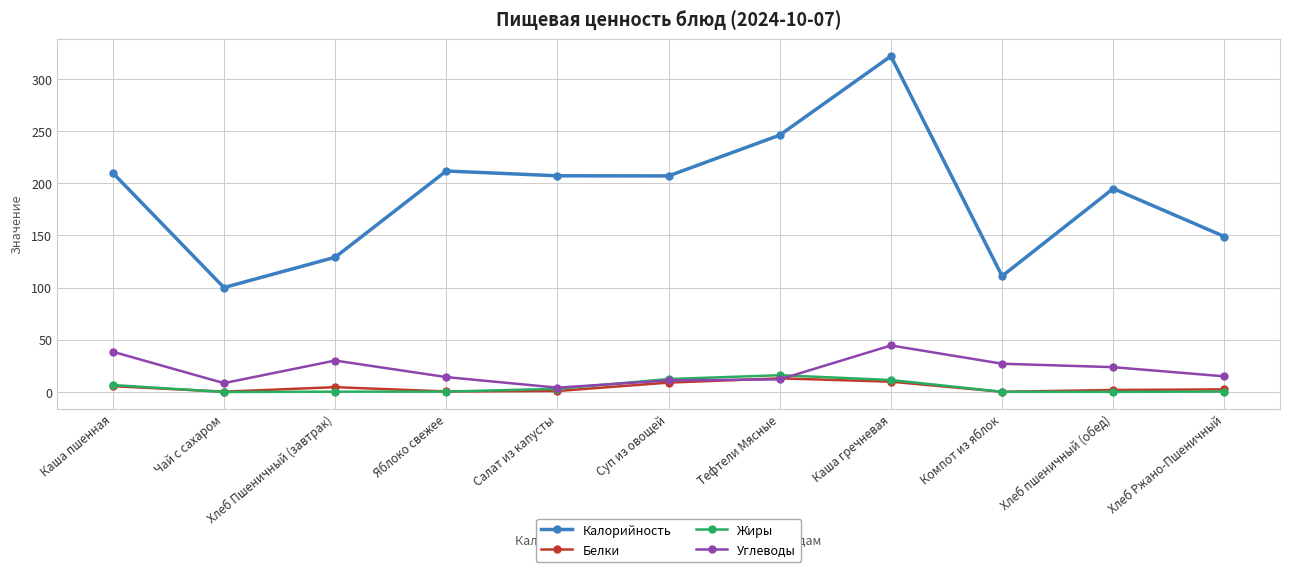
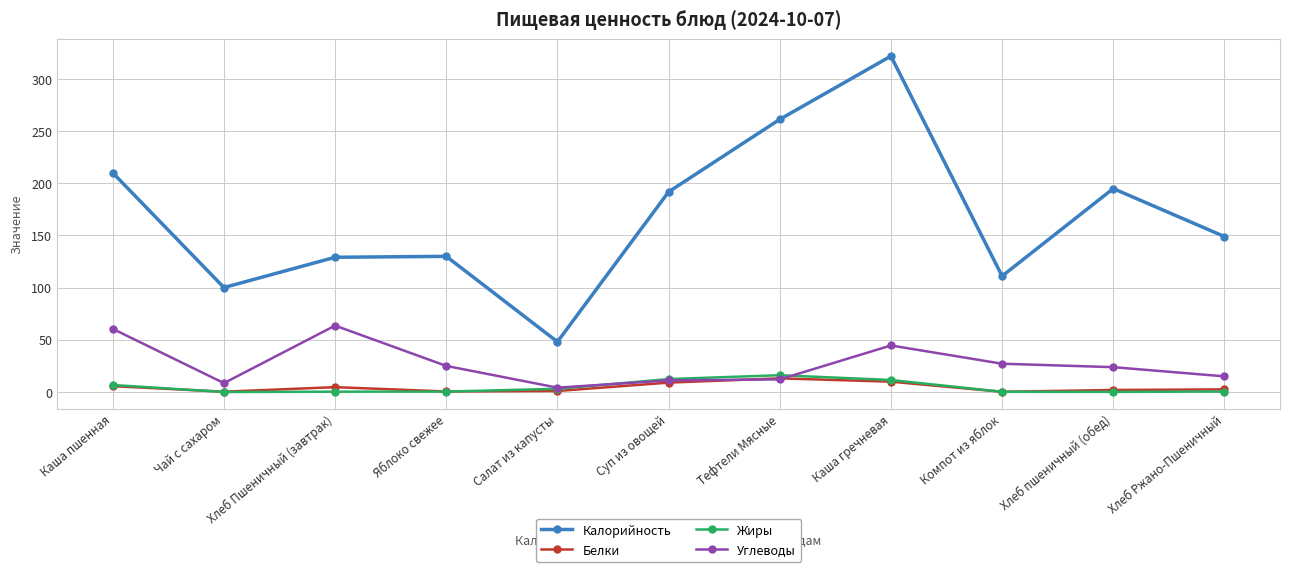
  {
    "Калорийность": {
      "Каша пшенная": 210,
      "Чай с сахаром": 100,
      "Хлеб Пшеничный (завтрак)": 129,
-     "Яблоко свежее": 212,
-     "Салат из капусты": 207,
-     "Суп из овощей": 207,
-     "Тефтели Мясные": 246,
+     "Яблоко свежее": 130,
+     "Салат из капусты": 48,
+     "Суп из овощей": 192,
+     "Тефтели Мясные": 261,
      "Каша гречневая": 322,
      "Компот из яблок": 111,
      "Хлеб пшеничный (обед)": 195,
      "Хлеб Ржано-Пшеничный": 149
    },
    "Белки": {
      "Хлеб Пшеничный (завтрак)": 5
    },
    "Жиры": {
      "Хлеб Пшеничный (завтрак)": 0,
      "Тефтели Мясные": 16
    },
    "Углеводы": {
-     "Каша пшенная": 39,
+     "Каша пшенная": 61,
      "Чай с сахаром": 9,
-     "Хлеб Пшеничный (завтрак)": 30,
-     "Яблоко свежее": 14,
+     "Хлеб Пшеничный (завтрак)": 64,
+     "Яблоко свежее": 25,
      "Каша гречневая": 45,
      "Компот из яблок": 27,
      "Хлеб пшеничный (обед)": 24,
      "Хлеб Ржано-Пшеничный": 15
    }
  }
